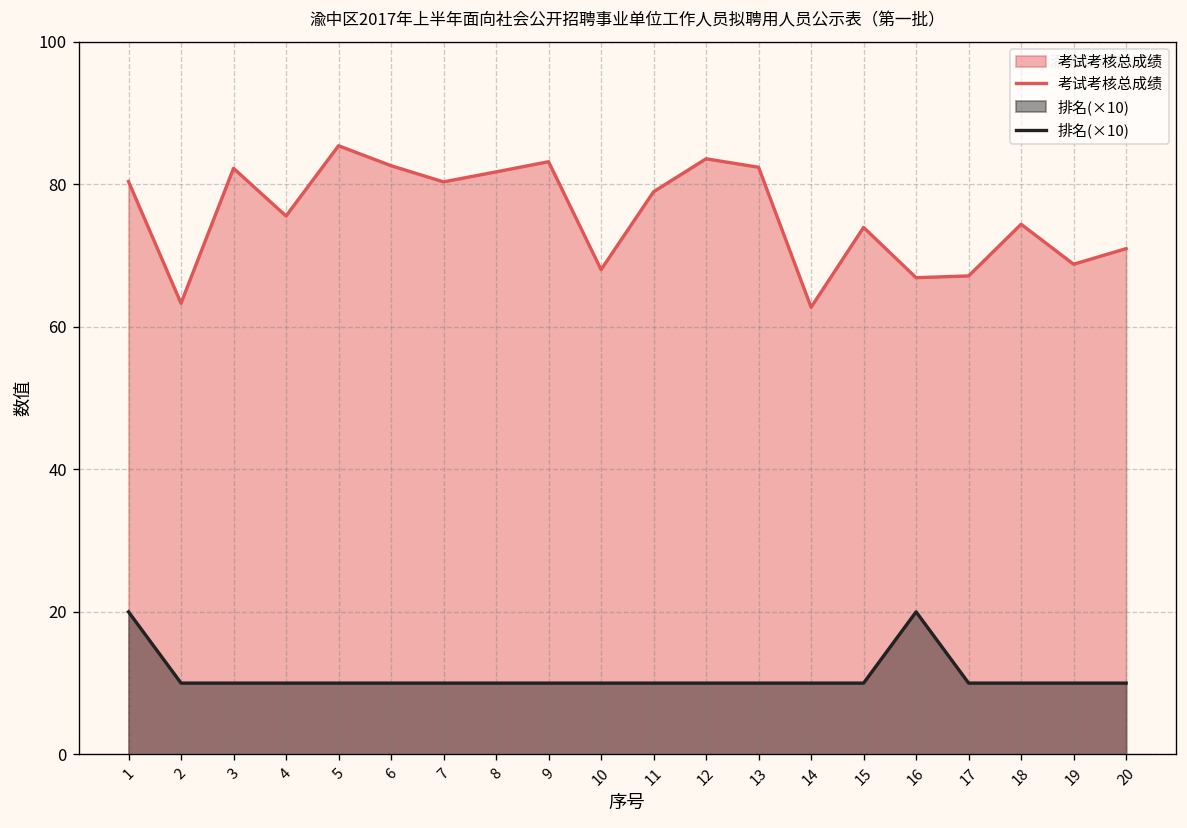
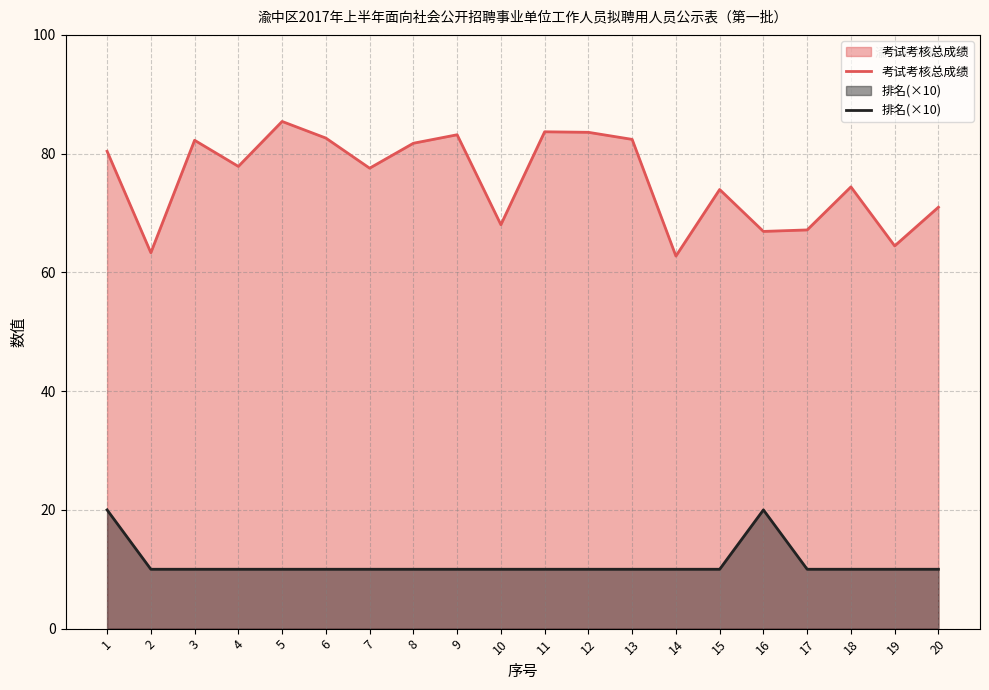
  {
    "考试考核总成绩": {
      "1": 80,
      "2": 63,
      "3": 82,
-     "4": 76,
+     "4": 78,
      "5": 85,
      "6": 83,
-     "7": 80,
+     "7": 78,
      "8": 82,
      "9": 83,
      "10": 68,
-     "11": 79,
+     "11": 84,
      "12": 84,
      "13": 82,
      "14": 63,
      "15": 74,
      "16": 67,
      "17": 67,
      "18": 74,
-     "19": 69,
+     "19": 64,
      "20": 71
    },
    "排名(×10)": {
      "1": 20,
      "2": 10,
      "3": 10,
      "4": 10,
      "5": 10,
      "6": 10,
      "7": 10,
      "8": 10,
      "9": 10,
      "10": 10,
      "11": 10,
      "12": 10,
      "13": 10,
      "14": 10,
      "15": 10,
      "16": 20,
      "17": 10,
      "18": 10,
      "19": 10,
      "20": 10
    }
  }
